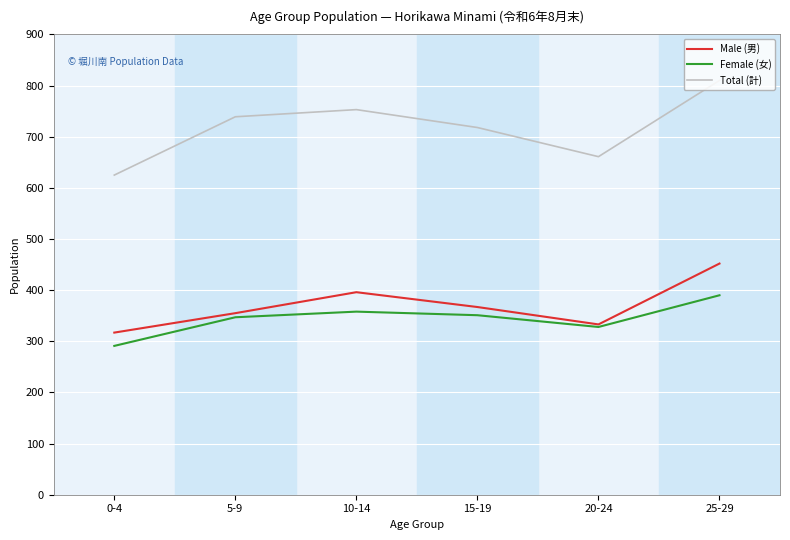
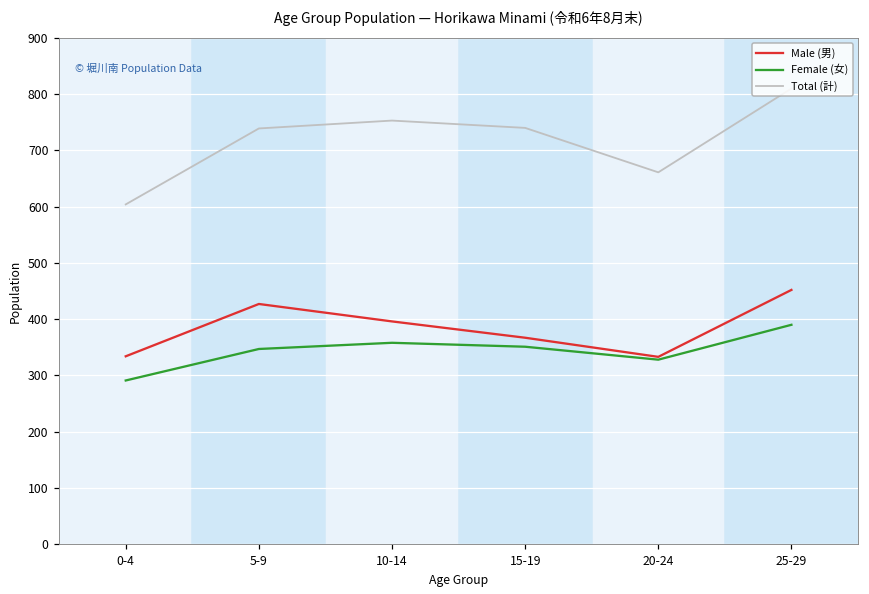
  {
    "Male (男)": {
-     "0-4": 320,
-     "5-9": 360,
+     "0-4": 330,
+     "5-9": 430,
      "10-14": 400,
      "15-19": 370,
      "20-24": 330,
      "25-29": 450
    },
    "Female (女)": {
      "0-4": 290,
      "5-9": 350,
      "10-14": 360,
      "15-19": 350,
      "20-24": 330,
      "25-29": 390
    },
    "Total (計)": {
-     "0-4": 630,
+     "0-4": 600,
      "5-9": 740,
      "10-14": 750,
-     "15-19": 720,
+     "15-19": 740,
      "20-24": 660
    }
  }
